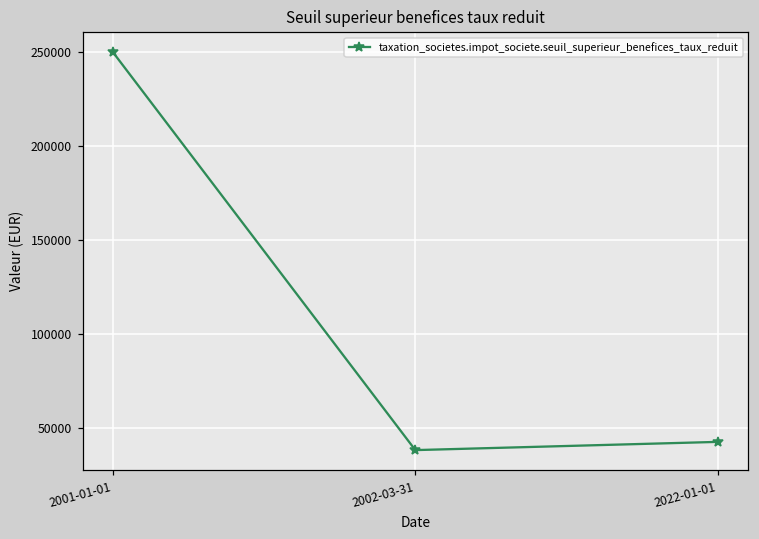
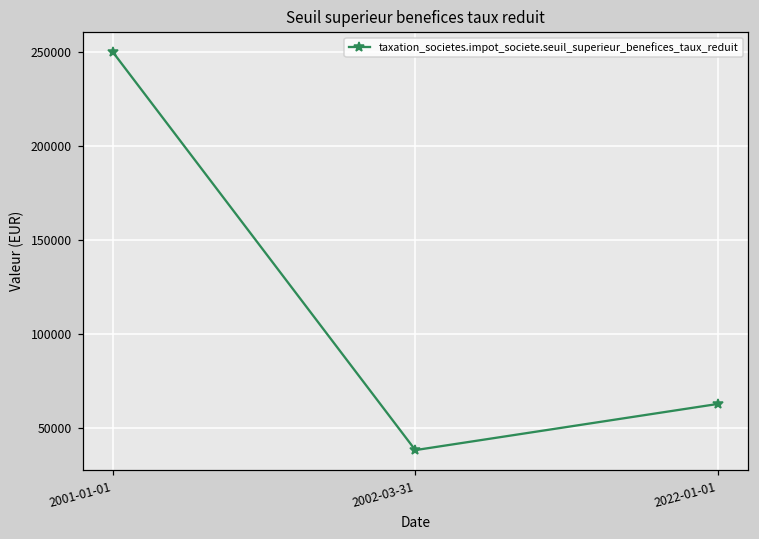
  {
    "2001-01-01": 250000,
    "2002-03-31": 38000,
-   "2022-01-01": 43000
+   "2022-01-01": 63000
  }
